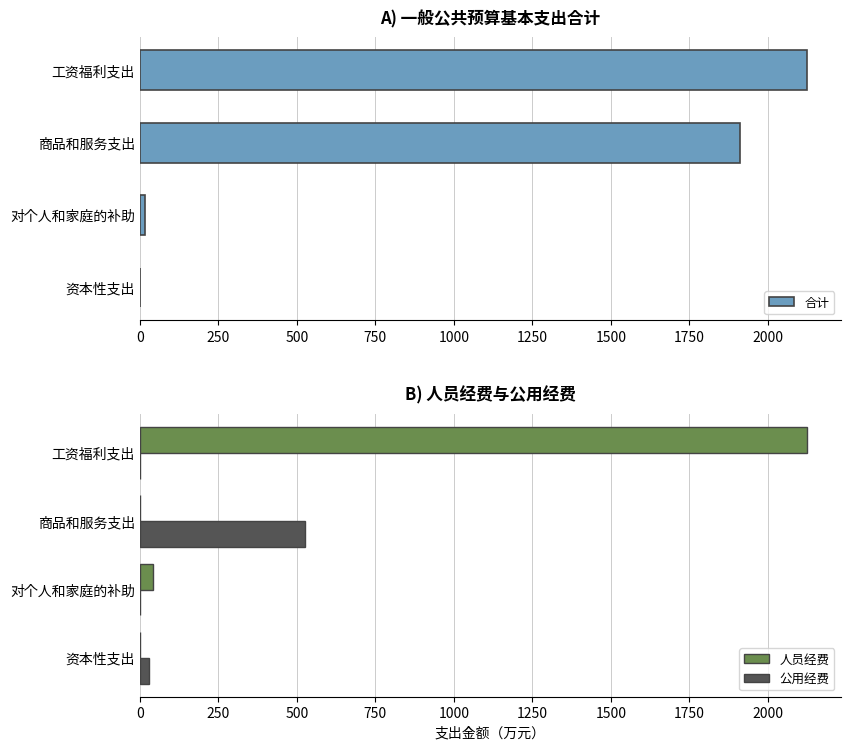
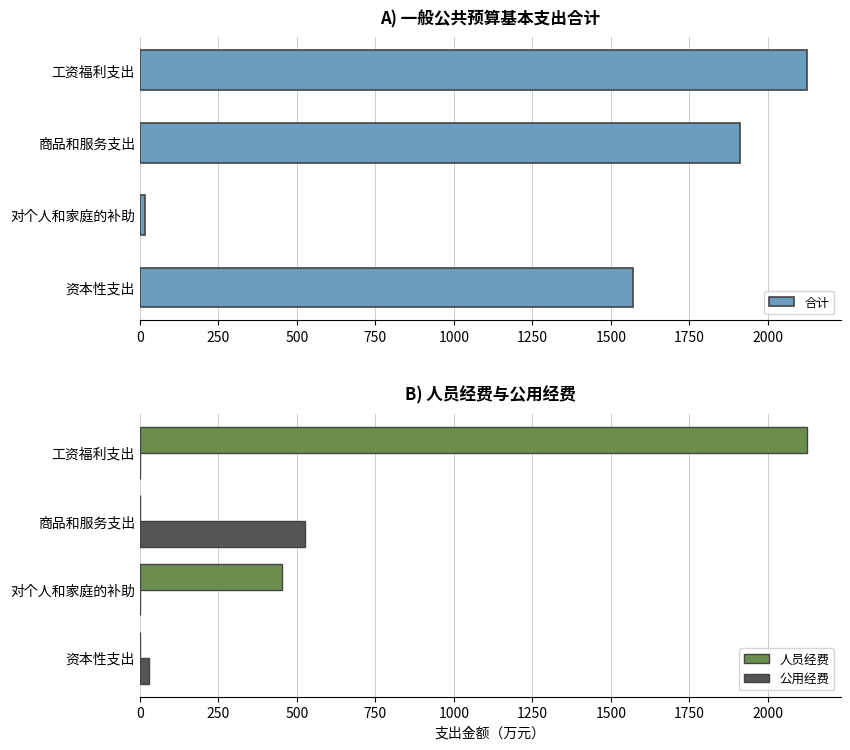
  {
    "A) 一般公共预算基本支出合计": {
      "工资福利支出": 2120,
      "商品和服务支出": 1910,
      "对个人和家庭的补助": 20,
-     "资本性支出": 0
+     "资本性支出": 1570
    },
    "B) 人员经费与公用经费": {
      "人员经费": {
        "工资福利支出": 2120,
        "商品和服务支出": 0,
-       "对个人和家庭的补助": 40,
+       "对个人和家庭的补助": 450,
        "资本性支出": 0
      },
      "公用经费": {
        "工资福利支出": 0,
        "商品和服务支出": 530,
        "对个人和家庭的补助": 0,
        "资本性支出": 30
      }
    }
  }
